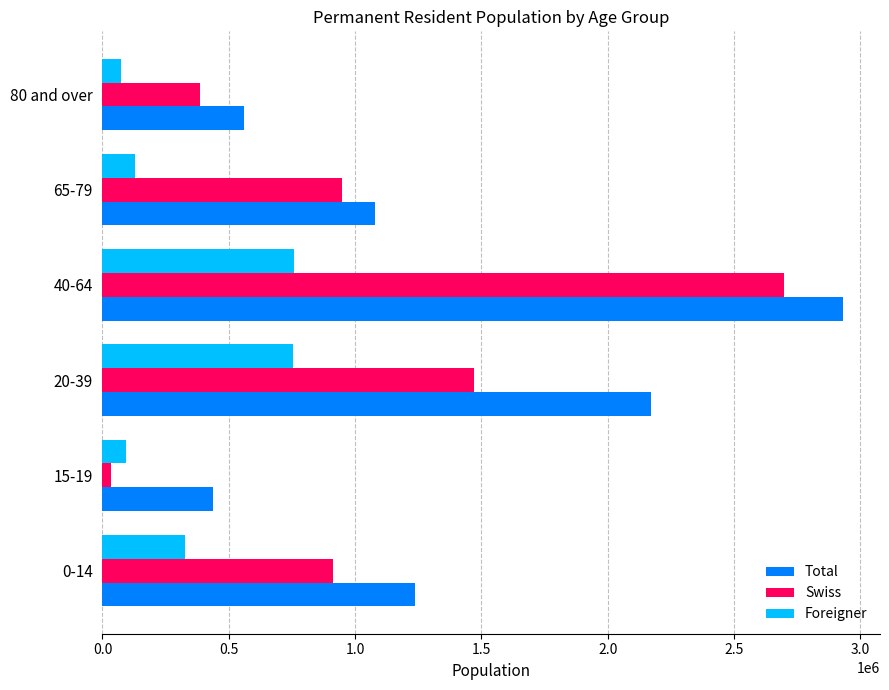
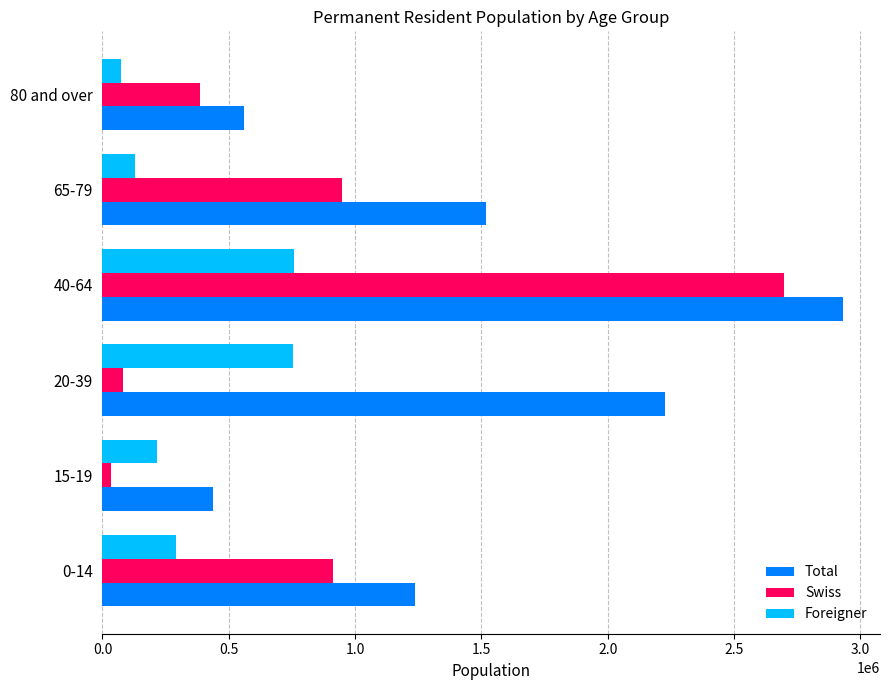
  {
    "Total": {
      "80 and over": 560000,
-     "65-79": 1080000,
+     "65-79": 1520000,
      "40-64": 2930000,
-     "20-39": 2170000,
+     "20-39": 2230000,
      "15-19": 440000,
      "0-14": 1240000
    },
    "Swiss": {
      "80 and over": 380000,
      "65-79": 950000,
      "40-64": 2700000,
-     "20-39": 1470000,
+     "20-39": 80000,
      "15-19": 30000,
      "0-14": 910000
    },
    "Foreigner": {
      "80 and over": 70000,
      "65-79": 130000,
      "40-64": 760000,
      "20-39": 750000,
-     "15-19": 90000,
-     "0-14": 330000
+     "15-19": 210000,
+     "0-14": 290000
    }
  }
